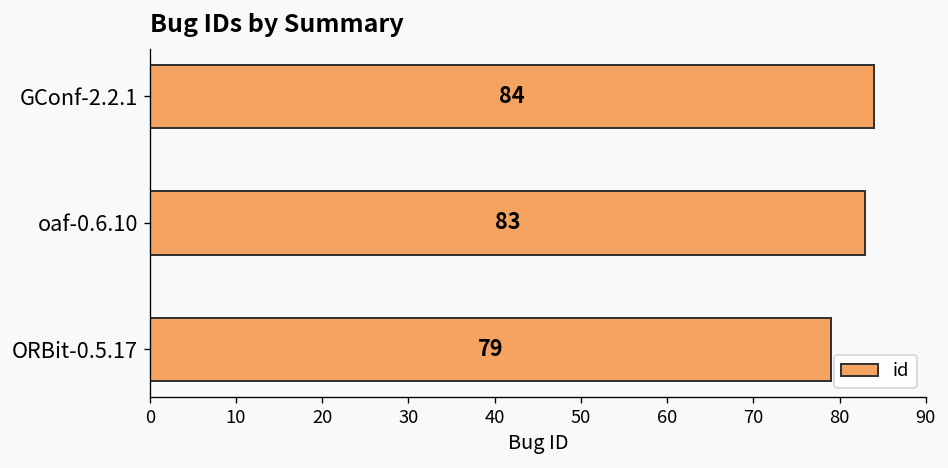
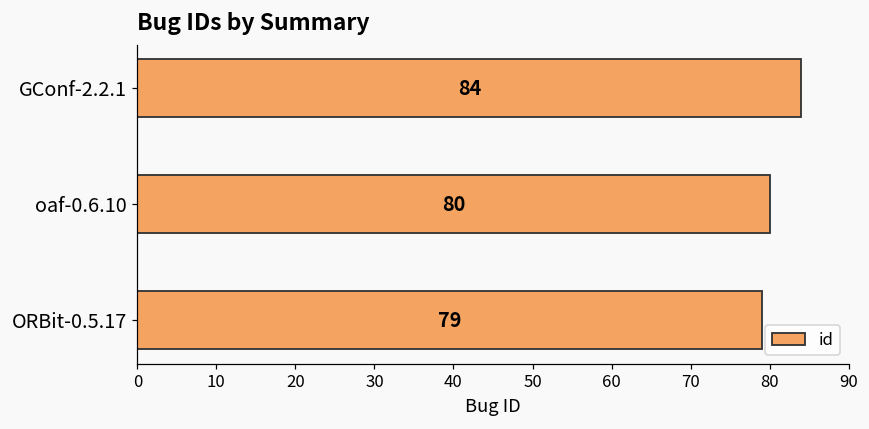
  {
    "GConf-2.2.1": 84,
-   "oaf-0.6.10": 83,
+   "oaf-0.6.10": 80,
    "ORBit-0.5.17": 79
  }
